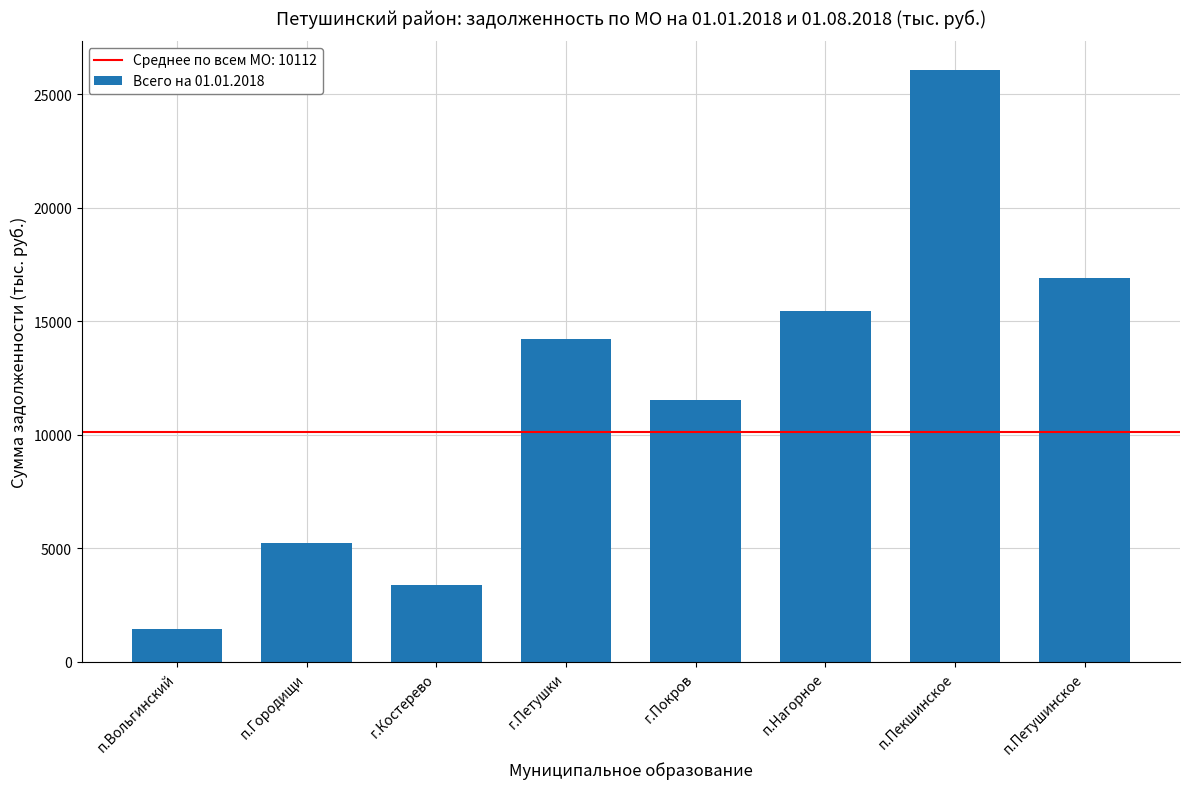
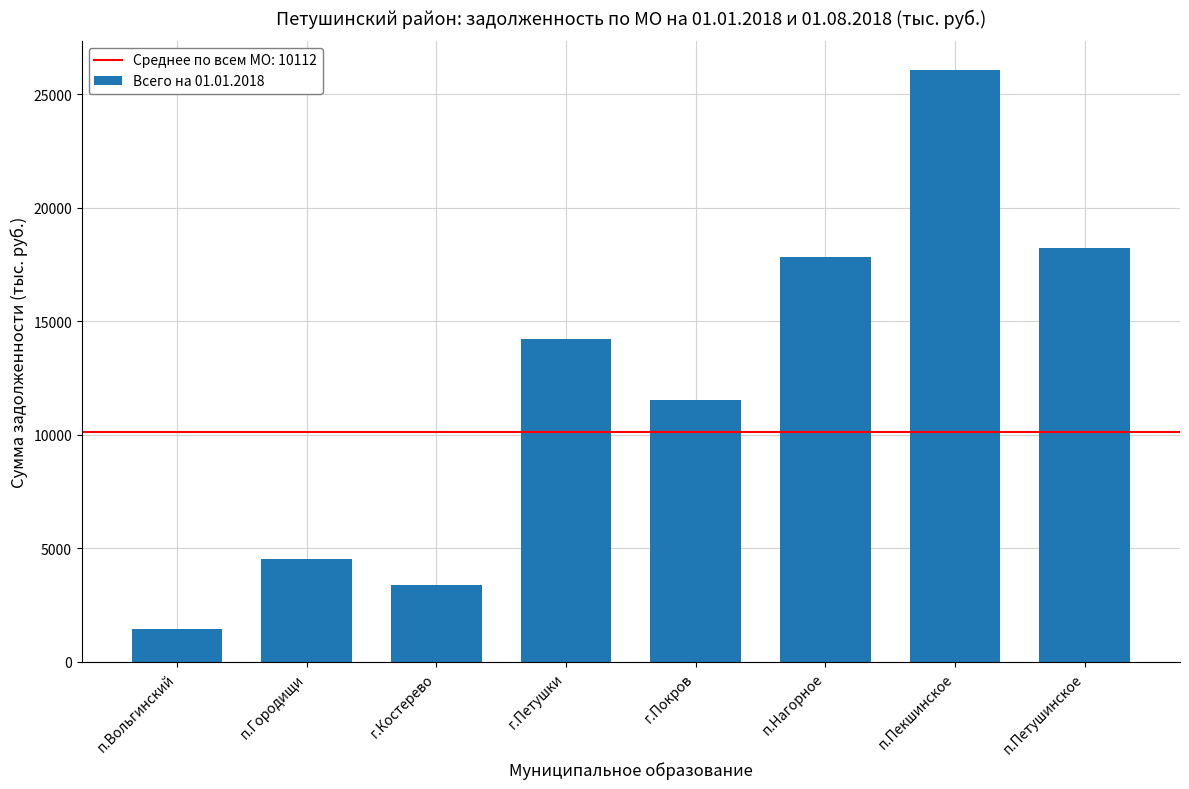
  {
    "п.Вольгинский": 1500,
-   "п.Городищи": 5200,
+   "п.Городищи": 4500,
    "г.Костерево": 3400,
    "г.Петушки": 14200,
    "г.Покров": 11500,
-   "п.Нагорное": 15500,
+   "п.Нагорное": 17800,
    "п.Пекшинское": 26000,
-   "п.Петушинское": 16900
+   "п.Петушинское": 18200
  }
